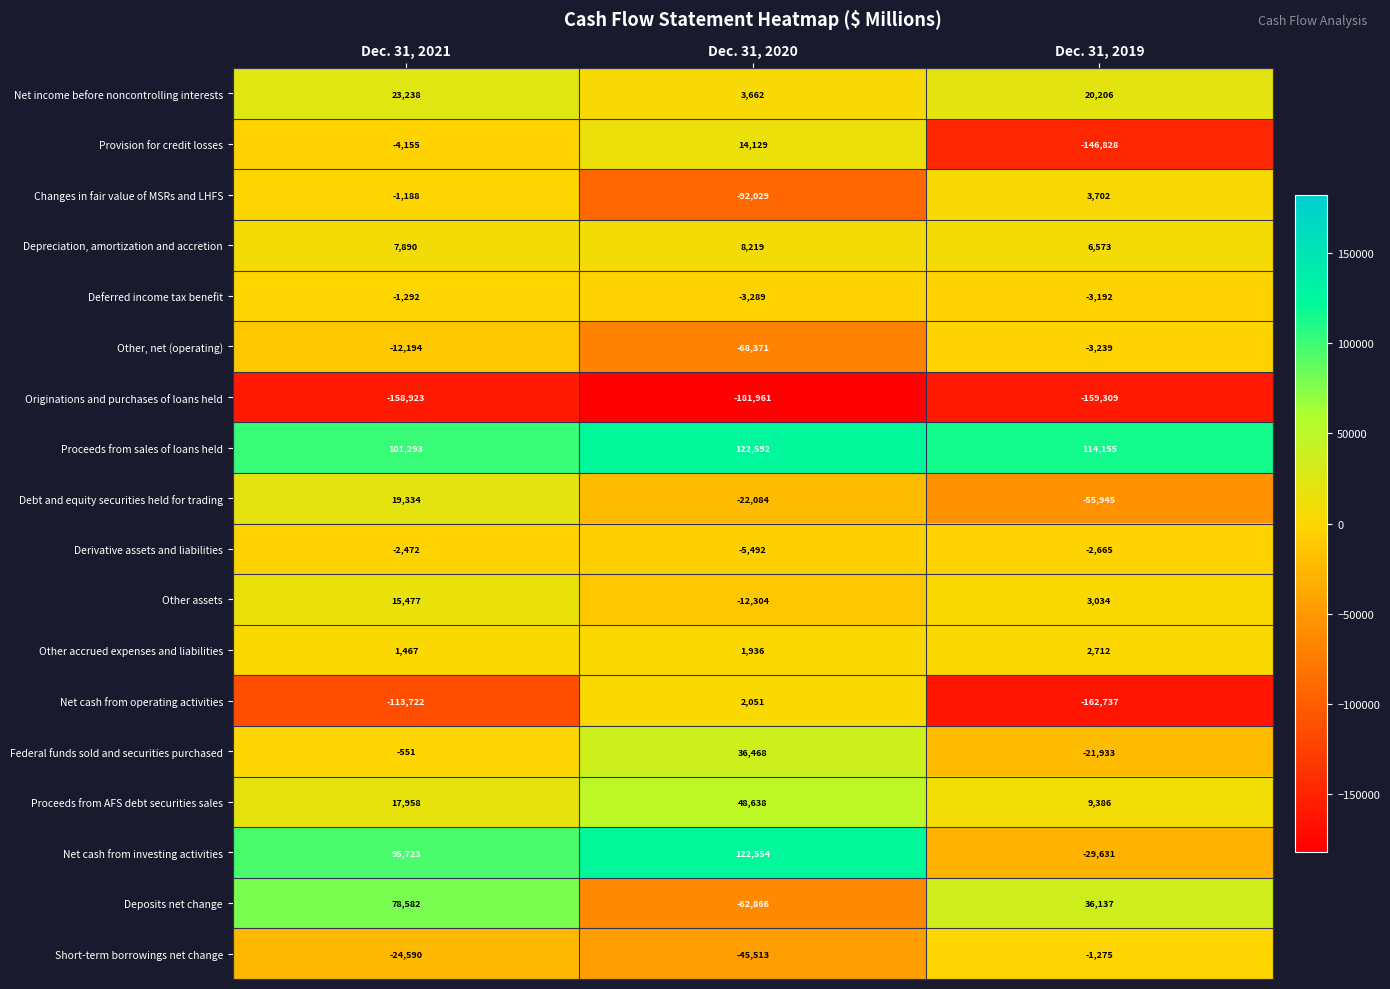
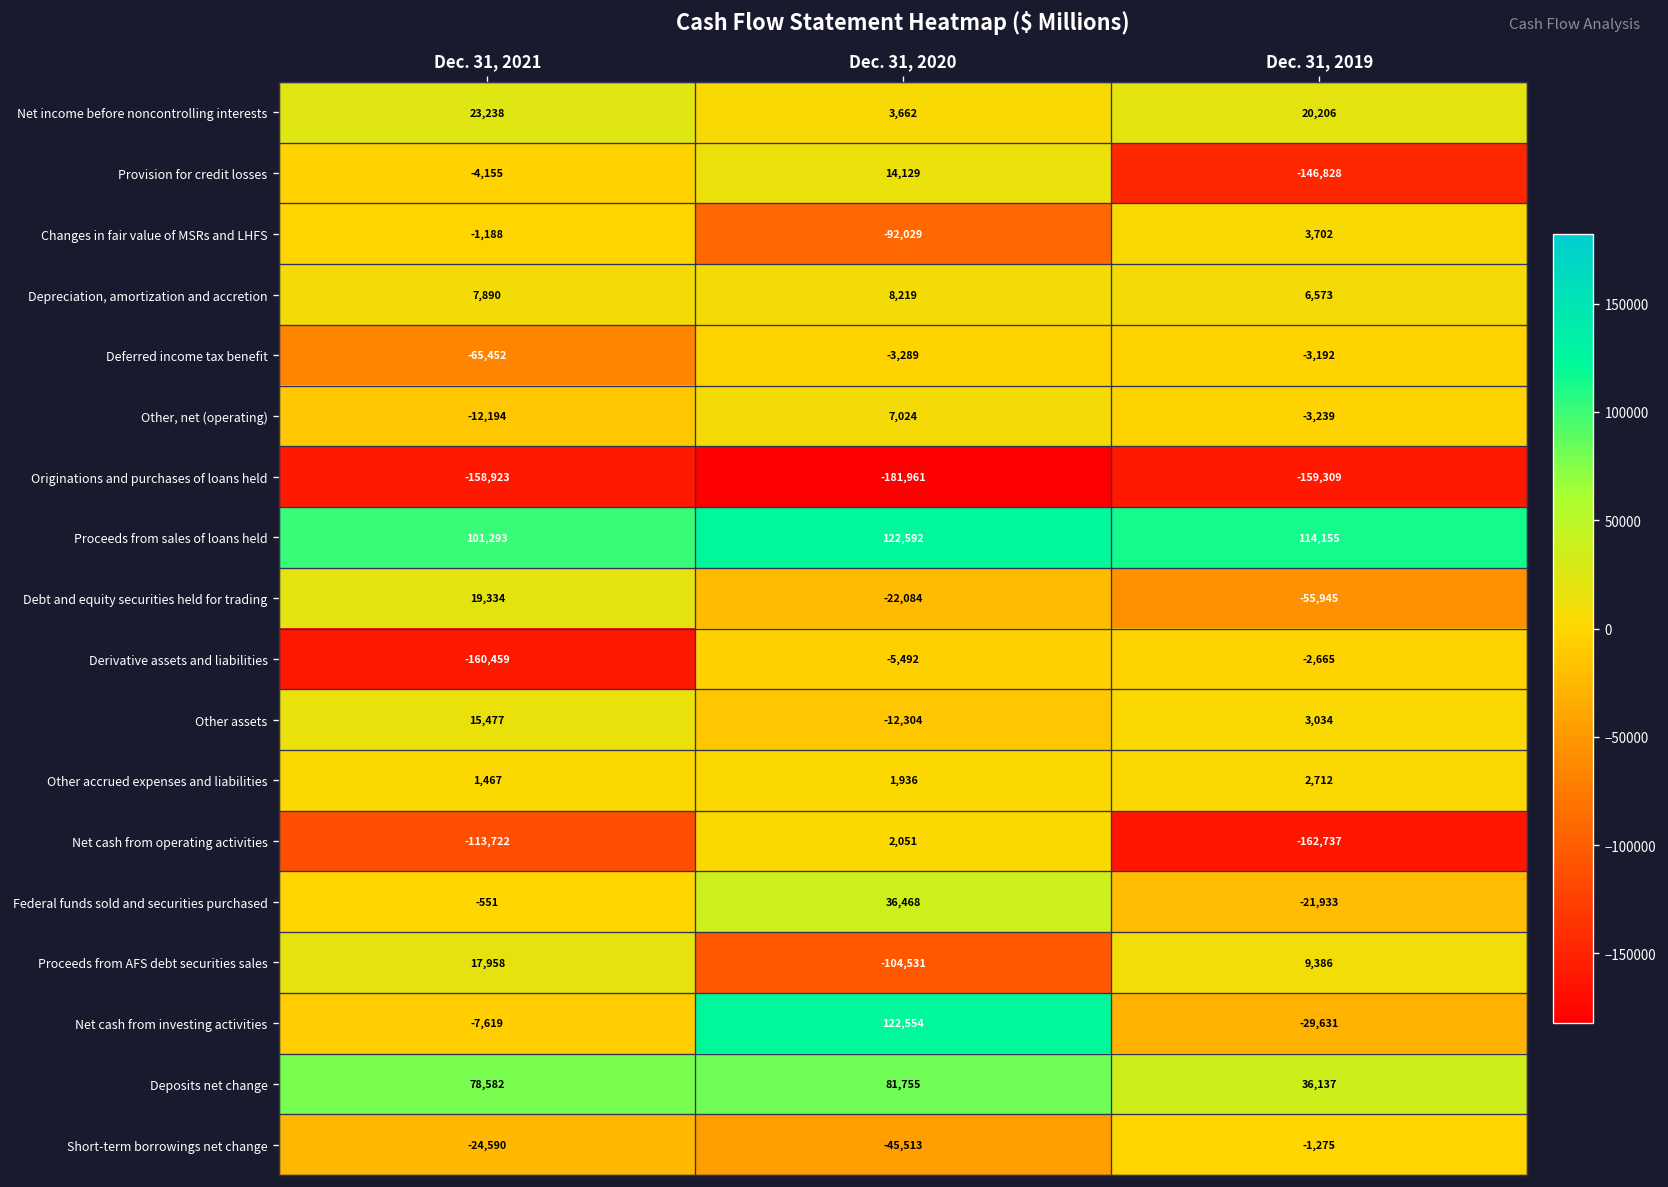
  {
    "Net income before noncontrolling interests": {
      "Dec. 31, 2021": "23,238",
      "Dec. 31, 2020": "3,662",
      "Dec. 31, 2019": "20,206"
    },
    "Provision for credit losses": {
      "Dec. 31, 2021": "-4,155",
      "Dec. 31, 2020": "14,129",
      "Dec. 31, 2019": "-146,828"
    },
    "Changes in fair value of MSRs and LHFS": {
      "Dec. 31, 2021": "-1,188",
      "Dec. 31, 2020": "-92,029",
      "Dec. 31, 2019": "3,702"
    },
    "Depreciation, amortization and accretion": {
      "Dec. 31, 2021": "7,890",
      "Dec. 31, 2020": "8,219",
      "Dec. 31, 2019": "6,573"
    },
    "Deferred income tax benefit": {
-     "Dec. 31, 2021": "-1,292",
+     "Dec. 31, 2021": "-65,452",
      "Dec. 31, 2020": "-3,289",
      "Dec. 31, 2019": "-3,192"
    },
    "Other, net (operating)": {
      "Dec. 31, 2021": "-12,194",
-     "Dec. 31, 2020": "-68,371",
+     "Dec. 31, 2020": "7,024",
      "Dec. 31, 2019": "-3,239"
    },
    "Originations and purchases of loans held": {
      "Dec. 31, 2021": "-158,923",
      "Dec. 31, 2020": "-181,961",
      "Dec. 31, 2019": "-159,309"
    },
    "Proceeds from sales of loans held": {
      "Dec. 31, 2021": "101,293",
      "Dec. 31, 2020": "122,592",
      "Dec. 31, 2019": "114,155"
    },
    "Debt and equity securities held for trading": {
      "Dec. 31, 2021": "19,334",
      "Dec. 31, 2020": "-22,084",
      "Dec. 31, 2019": "-55,945"
    },
    "Derivative assets and liabilities": {
-     "Dec. 31, 2021": "-2,472",
+     "Dec. 31, 2021": "-160,459",
      "Dec. 31, 2020": "-5,492",
      "Dec. 31, 2019": "-2,665"
    },
    "Other assets": {
      "Dec. 31, 2021": "15,477",
      "Dec. 31, 2020": "-12,304",
      "Dec. 31, 2019": "3,034"
    },
    "Other accrued expenses and liabilities": {
      "Dec. 31, 2021": "1,467",
      "Dec. 31, 2020": "1,936",
      "Dec. 31, 2019": "2,712"
    },
    "Net cash from operating activities": {
      "Dec. 31, 2021": "-113,722",
      "Dec. 31, 2020": "2,051",
      "Dec. 31, 2019": "-162,737"
    },
    "Federal funds sold and securities purchased": {
      "Dec. 31, 2021": "-551",
      "Dec. 31, 2020": "36,468",
      "Dec. 31, 2019": "-21,933"
    },
    "Proceeds from AFS debt securities sales": {
      "Dec. 31, 2021": "17,958",
-     "Dec. 31, 2020": "48,638",
+     "Dec. 31, 2020": "-104,531",
      "Dec. 31, 2019": "9,386"
    },
    "Net cash from investing activities": {
-     "Dec. 31, 2021": "95,723",
+     "Dec. 31, 2021": "-7,619",
      "Dec. 31, 2020": "122,554",
      "Dec. 31, 2019": "-29,631"
    },
    "Deposits net change": {
      "Dec. 31, 2021": "78,582",
-     "Dec. 31, 2020": "-62,866",
+     "Dec. 31, 2020": "81,755",
      "Dec. 31, 2019": "36,137"
    },
    "Short-term borrowings net change": {
      "Dec. 31, 2021": "-24,590",
      "Dec. 31, 2020": "-45,513",
      "Dec. 31, 2019": "-1,275"
    }
  }
